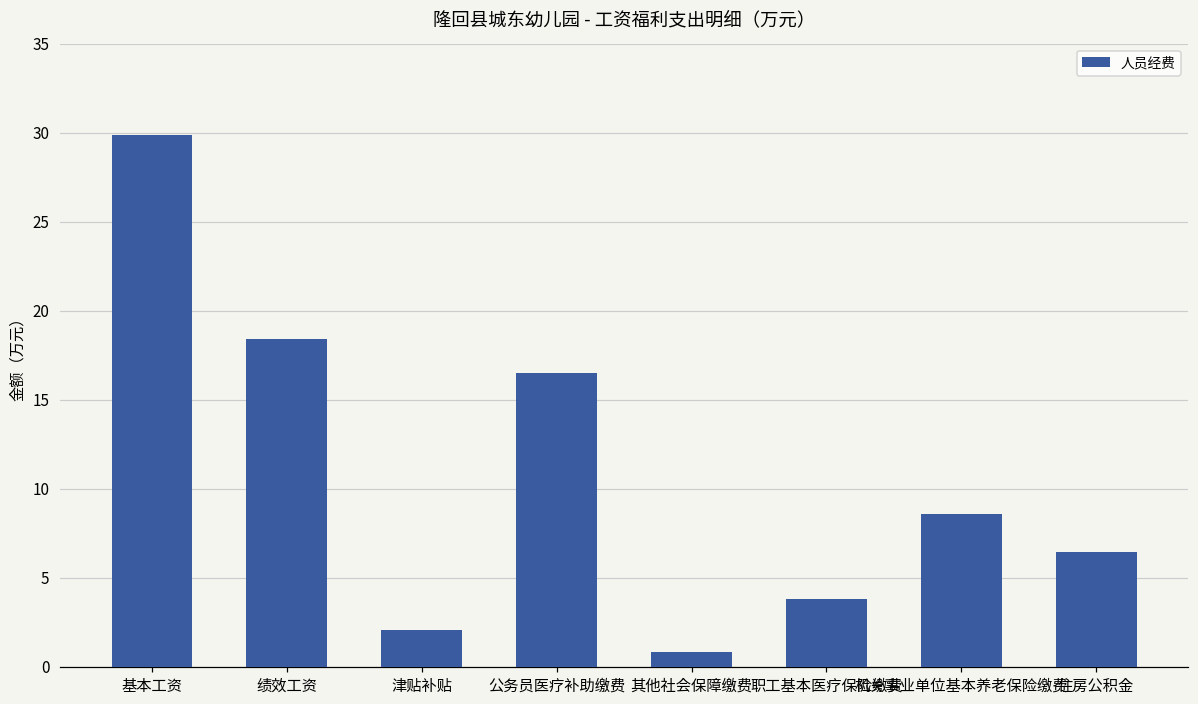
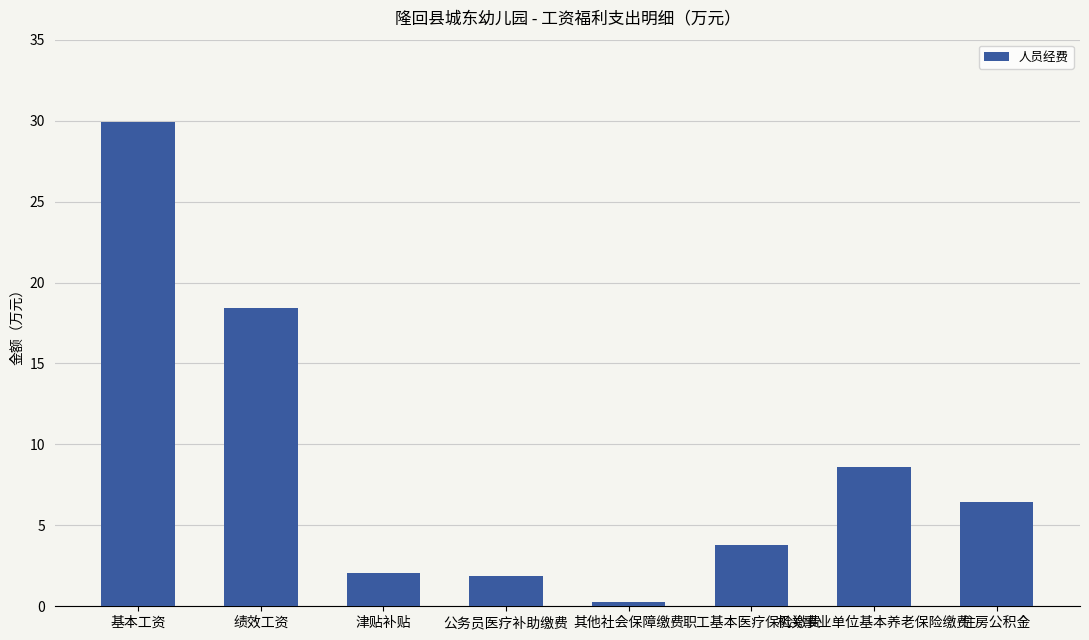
  {
    "基本工资": 29.9,
    "绩效工资": 18.4,
    "津贴补贴": 2.1,
-   "公务员医疗补助缴费": 16.5,
-   "其他社会保障缴费": 0.8,
+   "公务员医疗补助缴费": 1.9,
+   "其他社会保障缴费": 0.3,
    "住房公积金": 6.4
  }
